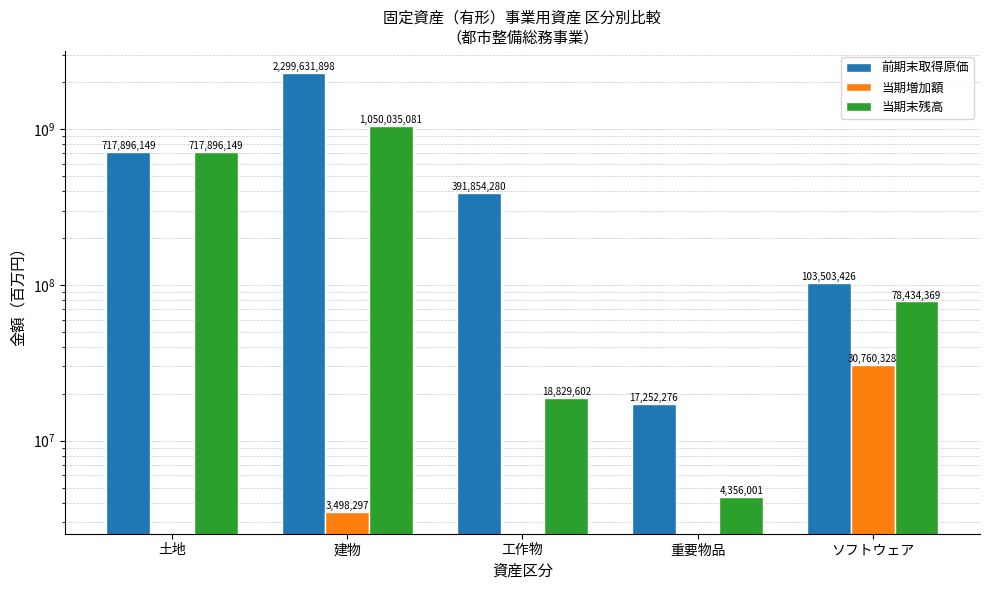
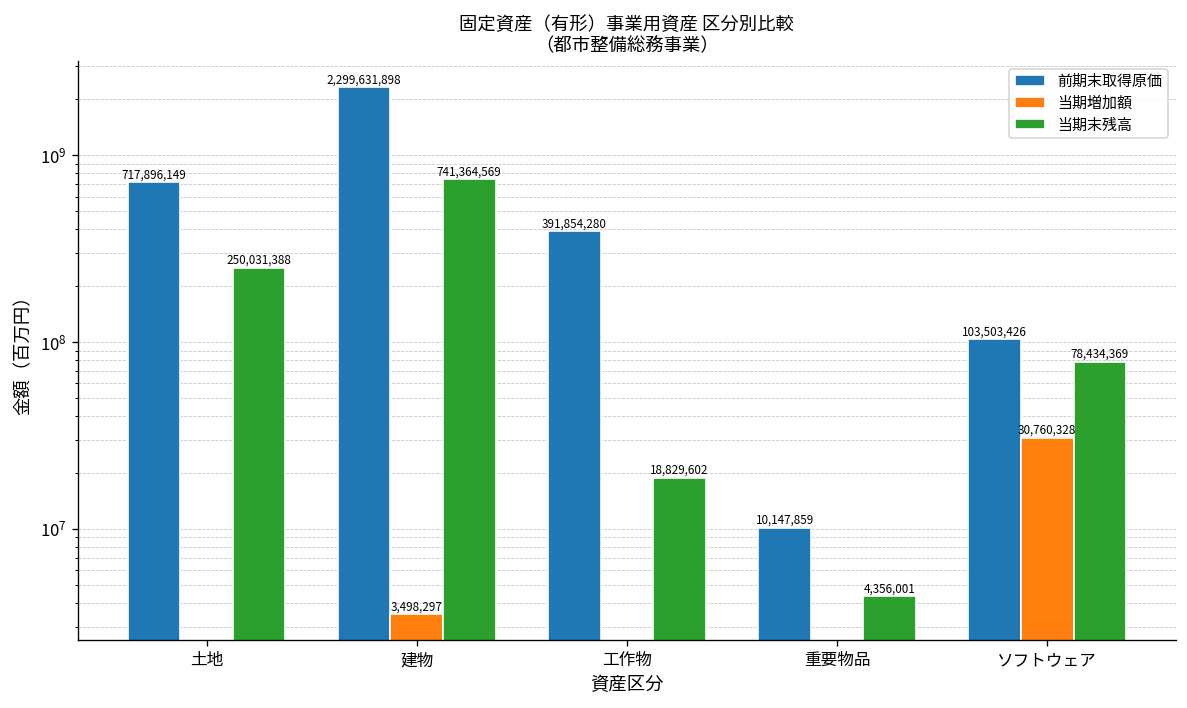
  {
    "前期末取得原価": {
      "土地": "717,896,149",
      "建物": "2,299,631,898",
      "工作物": "391,854,280",
-     "重要物品": "17,252,276",
+     "重要物品": "10,147,859",
      "ソフトウェア": "103,503,426"
    },
    "当期増加額": {
      "建物": "3,498,297",
      "ソフトウェア": "30,760,328"
    },
    "当期末残高": {
-     "土地": "717,896,149",
-     "建物": "1,050,035,081",
+     "土地": "250,031,388",
+     "建物": "741,364,569",
      "工作物": "18,829,602",
      "重要物品": "4,356,001",
      "ソフトウェア": "78,434,369"
    }
  }
